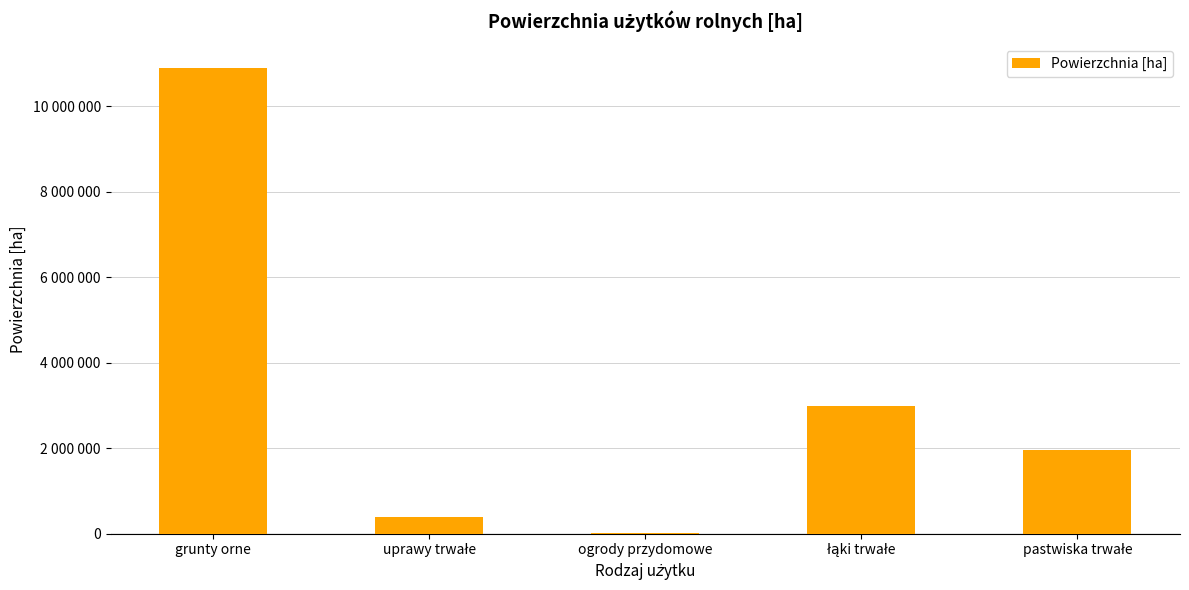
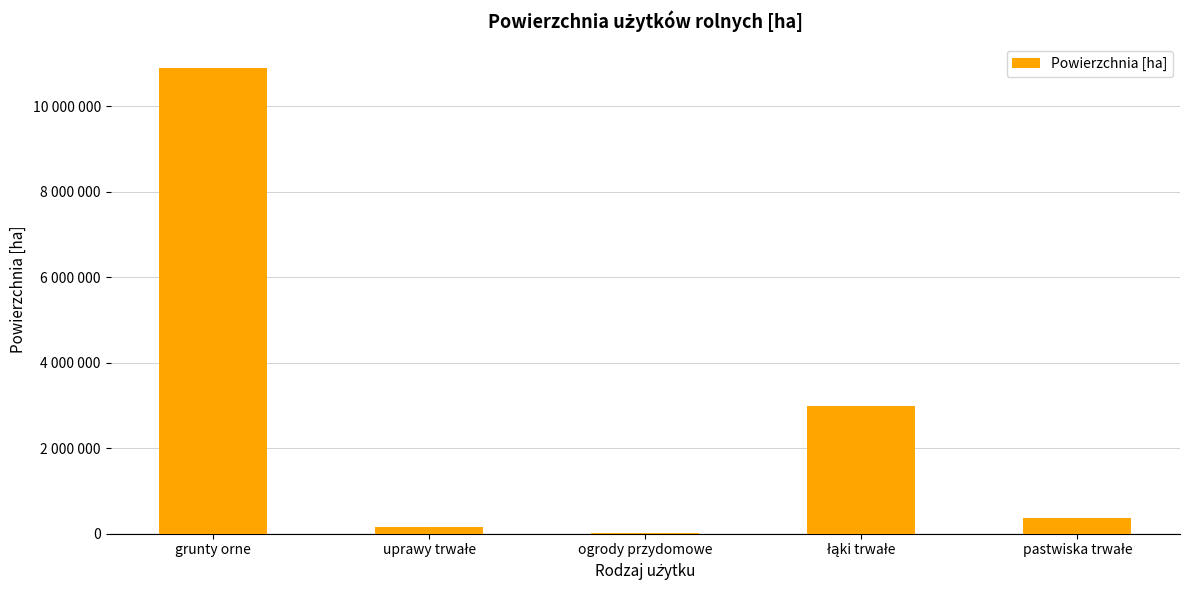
  {
    "grunty orne": 10900000,
-   "uprawy trwałe": 400000,
+   "uprawy trwałe": 200000,
    "łąki trwałe": 3000000,
-   "pastwiska trwałe": 2000000
+   "pastwiska trwałe": 400000
  }
